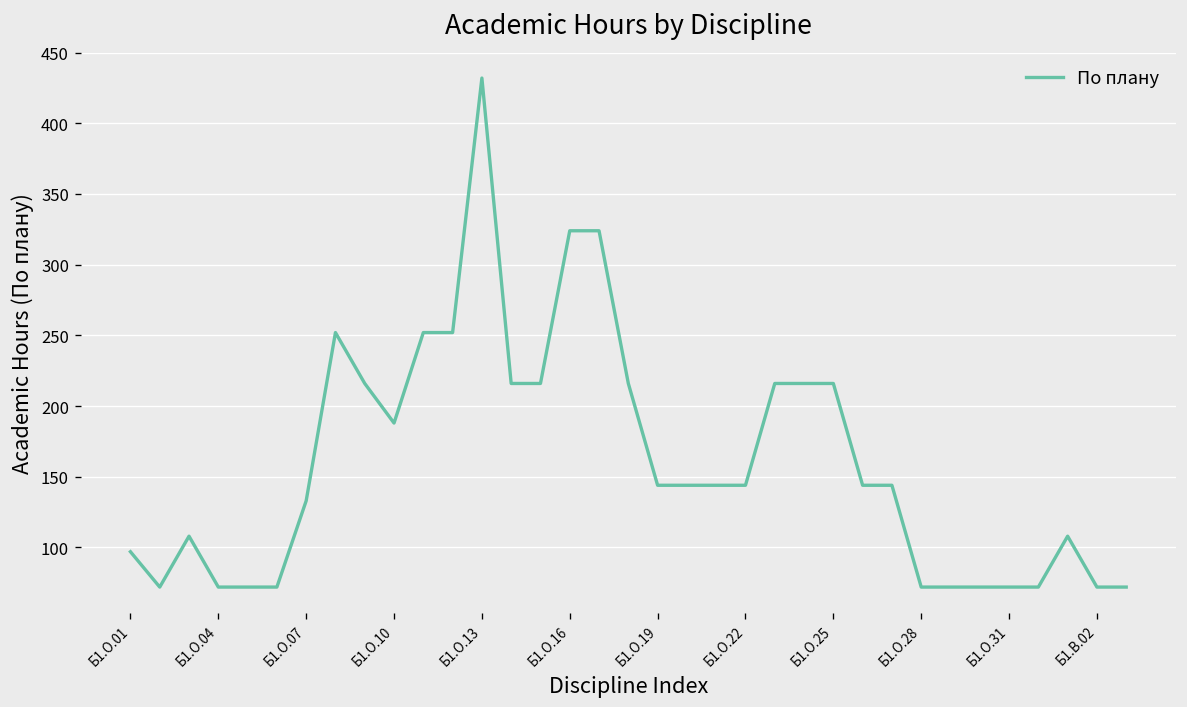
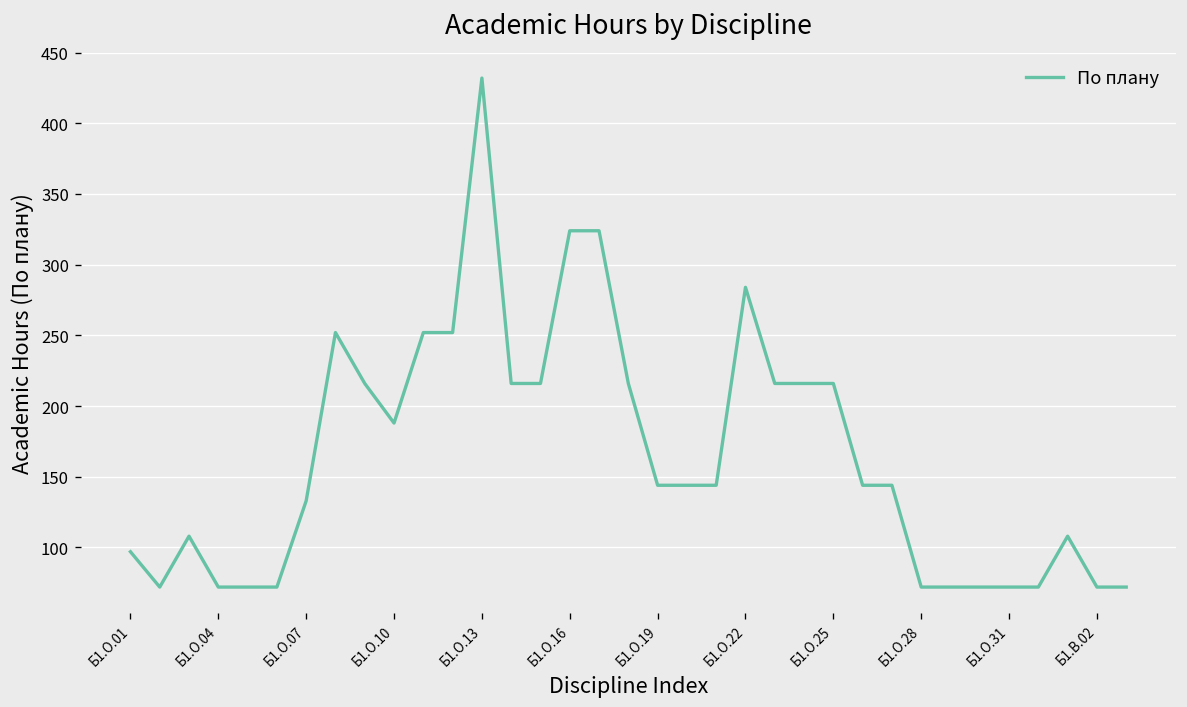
  {
    "Б1.О.01": 97,
    "Б1.О.04": 72,
    "Б1.О.07": 133,
    "Б1.О.10": 188,
    "Б1.О.13": 432,
    "Б1.О.16": 324,
    "Б1.О.19": 144,
-   "Б1.О.22": 144,
+   "Б1.О.22": 284,
    "Б1.О.25": 216,
    "Б1.О.28": 72,
    "Б1.О.31": 72,
    "Б1.В.02": 72
  }
